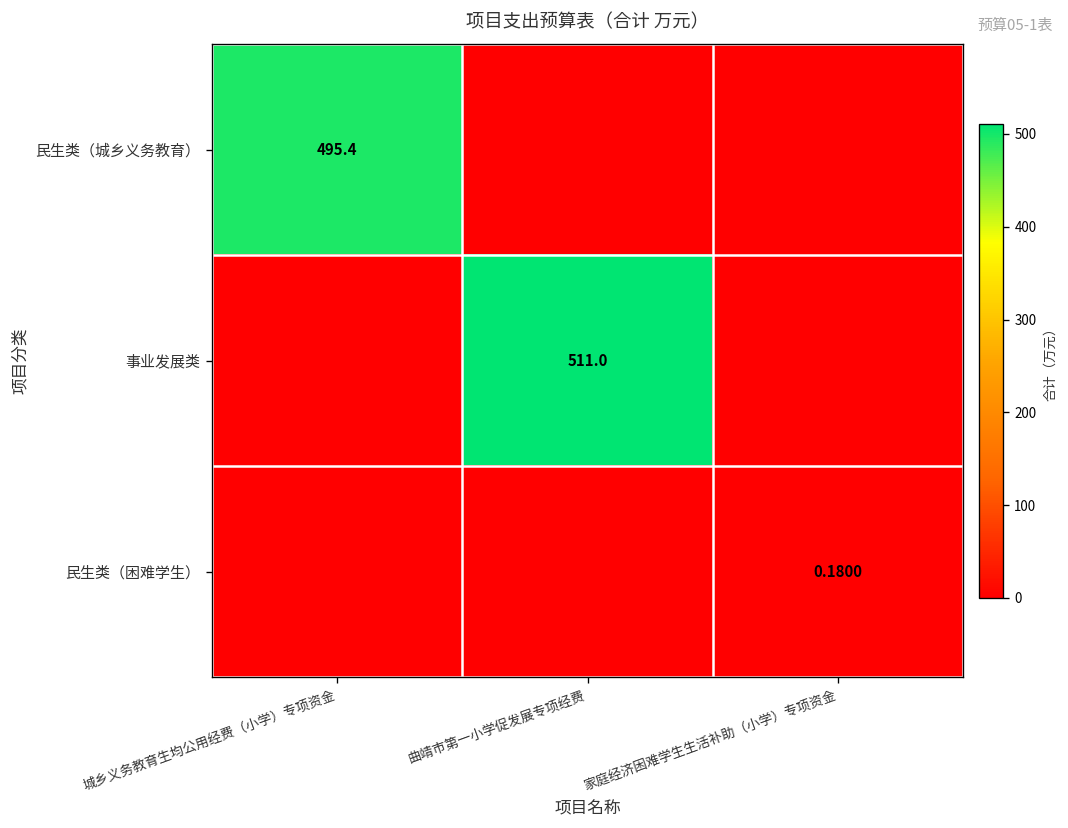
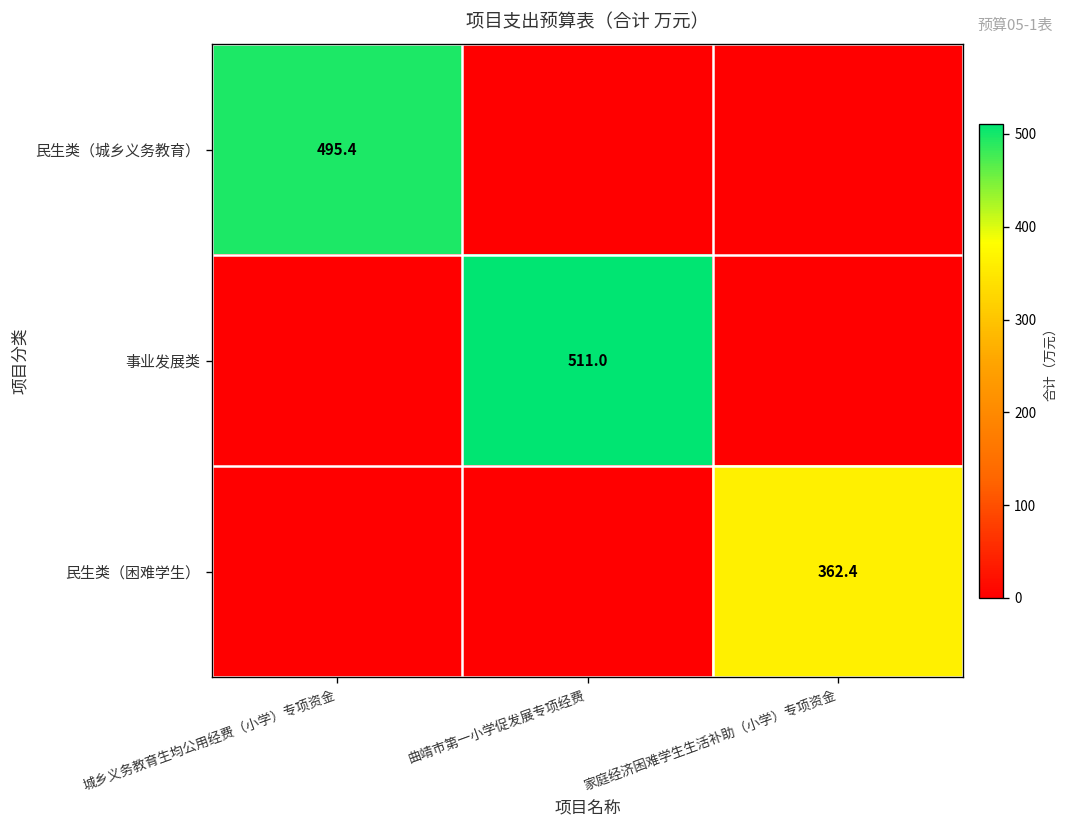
  {
    "民生类（城乡义务教育）": {
      "城乡义务教育生均公用经费（小学）专项资金": 495.4
    },
    "事业发展类": {
      "曲靖市第一小学促发展专项经费": 511.0
    },
    "民生类（困难学生）": {
-     "家庭经济困难学生生活补助（小学）专项资金": 0.1800
+     "家庭经济困难学生生活补助（小学）专项资金": 362.4
    }
  }
